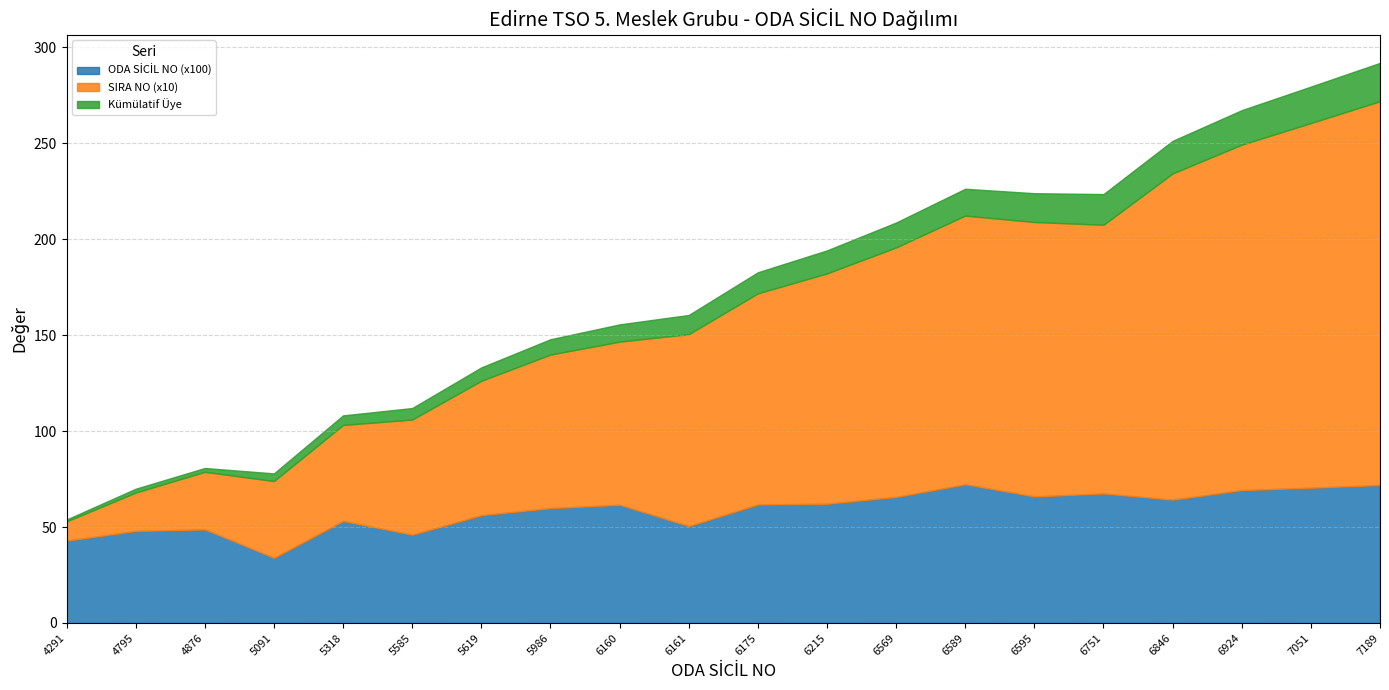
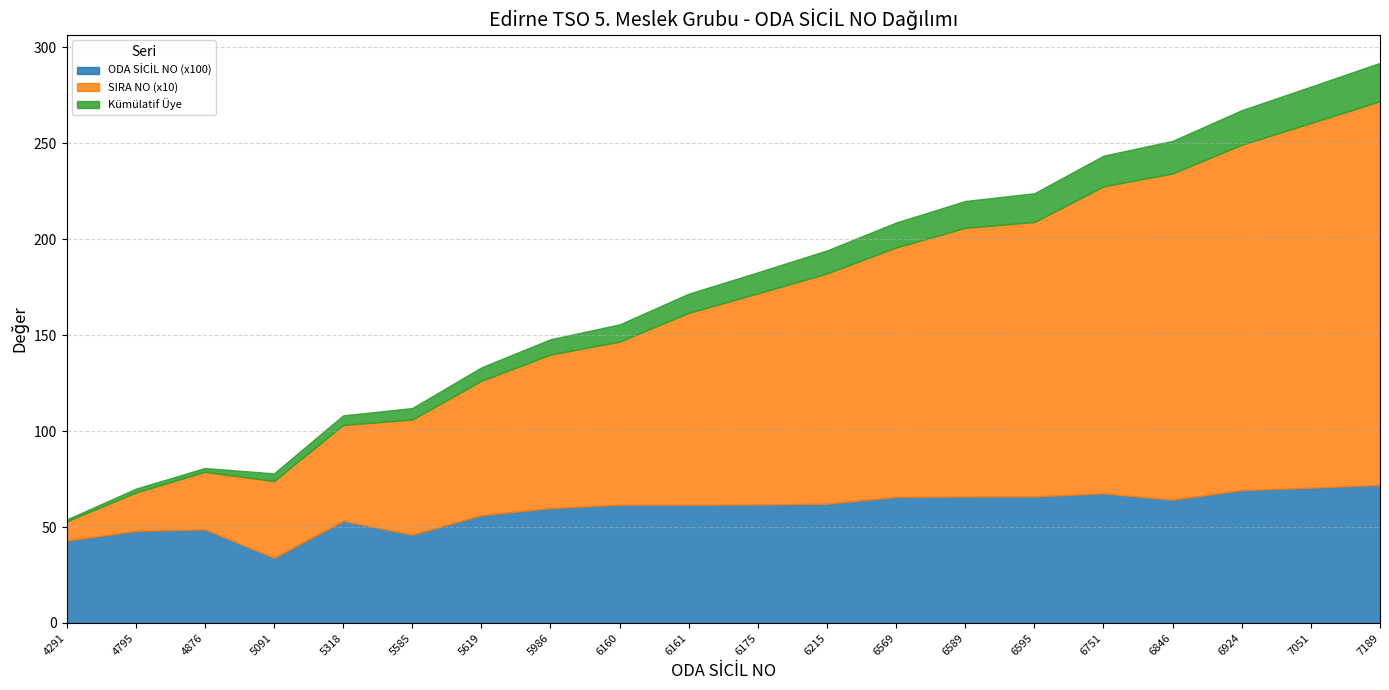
  {
    "ODA SİCİL NO (x100)": {
      "4291": 43,
      "4795": 48,
      "4876": 49,
      "5091": 34,
      "5318": 53,
      "5585": 46,
      "5619": 56,
      "5986": 60,
      "6160": 62,
-     "6161": 51,
+     "6161": 62,
      "6175": 62,
      "6215": 62,
      "6569": 66,
-     "6589": 72,
+     "6589": 66,
      "6595": 66,
      "6751": 68,
      "6846": 64,
      "6924": 69,
      "7051": 71,
      "7189": 72
    },
    "SIRA NO (x10)": {
      "4795": 20,
      "4876": 30,
      "5091": 40,
      "5318": 50,
      "5585": 60,
      "5619": 70,
      "5986": 80,
      "6160": 85,
      "6161": 100,
      "6175": 110,
      "6215": 120,
      "6569": 130,
      "6589": 140,
      "6595": 143,
-     "6751": 140,
+     "6751": 160,
      "6846": 170,
      "6924": 180,
      "7051": 190,
      "7189": 200
    },
    "Kümülatif Üye": {
      "4795": 2,
      "4876": 2,
      "5091": 4,
      "5318": 5,
      "5585": 6,
      "5619": 7,
      "5986": 8,
      "6160": 9,
      "6161": 10,
      "6175": 11,
      "6215": 12,
      "6569": 13,
      "6589": 14,
      "6595": 15,
      "6751": 16,
      "6846": 17,
      "6924": 18,
      "7051": 19,
      "7189": 20
    }
  }
